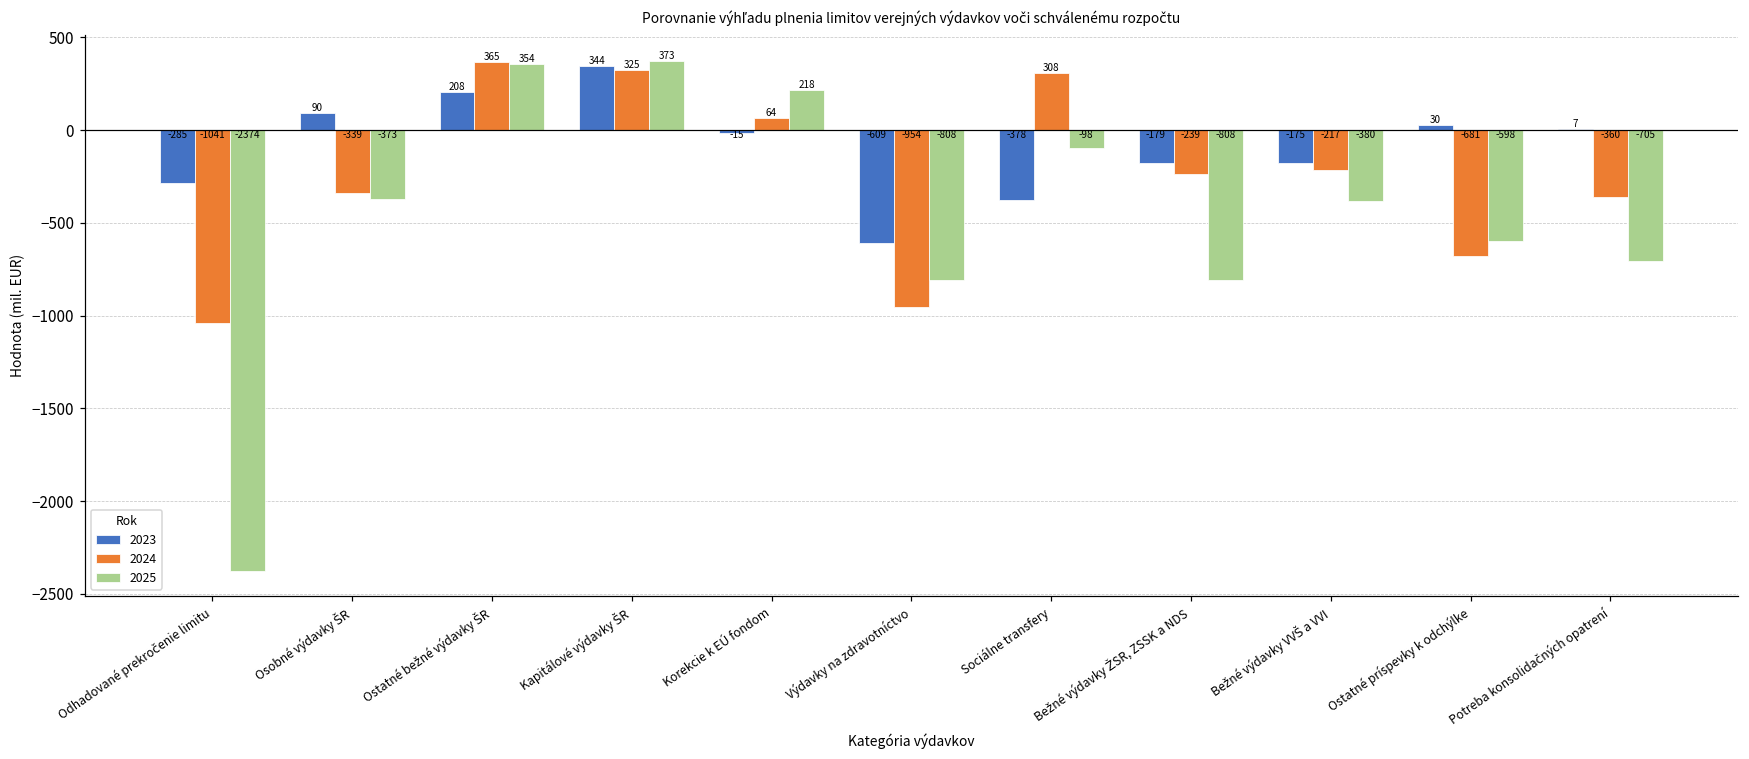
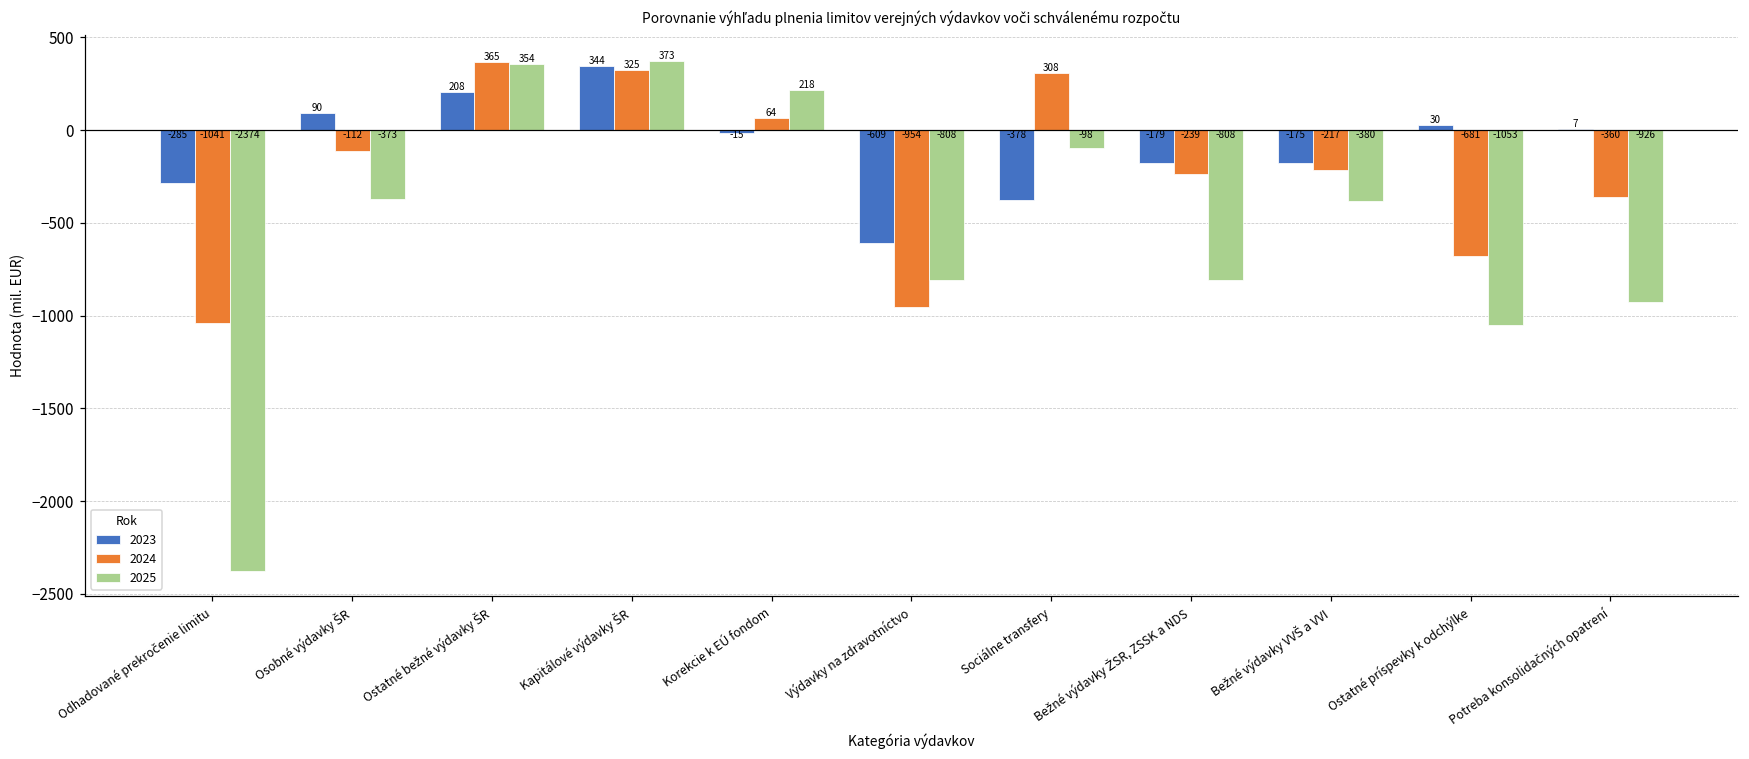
  {
    "2023": {
      "Odhadované prekročenie limitu": -285,
      "Osobné výdavky ŠR": 90,
      "Ostatné bežné výdavky ŠR": 208,
      "Kapitálové výdavky ŠR": 344,
      "Korekcie k EÚ fondom": -15,
      "Výdavky na zdravotníctvo": -609,
      "Sociálne transfery": -378,
      "Bežné výdavky ŽSR, ZSSK a NDS": -179,
      "Bežné výdavky VVŠ a VVI": -175,
      "Ostatné príspevky k odchýlke": 30,
      "Potreba konsolidačných opatrení": 7
    },
    "2024": {
      "Odhadované prekročenie limitu": -1041,
-     "Osobné výdavky ŠR": -339,
+     "Osobné výdavky ŠR": -112,
      "Ostatné bežné výdavky ŠR": 365,
      "Kapitálové výdavky ŠR": 325,
      "Korekcie k EÚ fondom": 64,
      "Výdavky na zdravotníctvo": -954,
      "Sociálne transfery": 308,
      "Bežné výdavky ŽSR, ZSSK a NDS": -239,
      "Bežné výdavky VVŠ a VVI": -217,
      "Ostatné príspevky k odchýlke": -681,
      "Potreba konsolidačných opatrení": -360
    },
    "2025": {
      "Odhadované prekročenie limitu": -2374,
      "Osobné výdavky ŠR": -373,
      "Ostatné bežné výdavky ŠR": 354,
      "Kapitálové výdavky ŠR": 373,
      "Korekcie k EÚ fondom": 218,
      "Výdavky na zdravotníctvo": -808,
      "Sociálne transfery": -98,
      "Bežné výdavky ŽSR, ZSSK a NDS": -808,
      "Bežné výdavky VVŠ a VVI": -380,
-     "Ostatné príspevky k odchýlke": -598,
-     "Potreba konsolidačných opatrení": -705
+     "Ostatné príspevky k odchýlke": -1053,
+     "Potreba konsolidačných opatrení": -926
    }
  }
